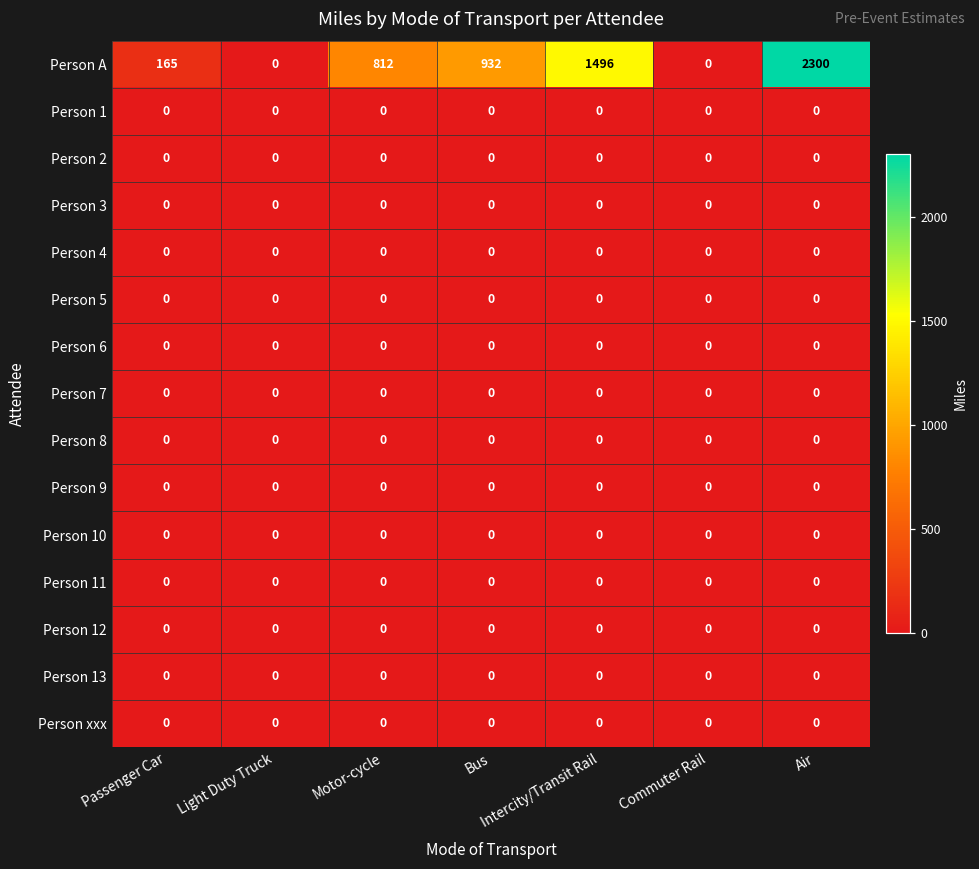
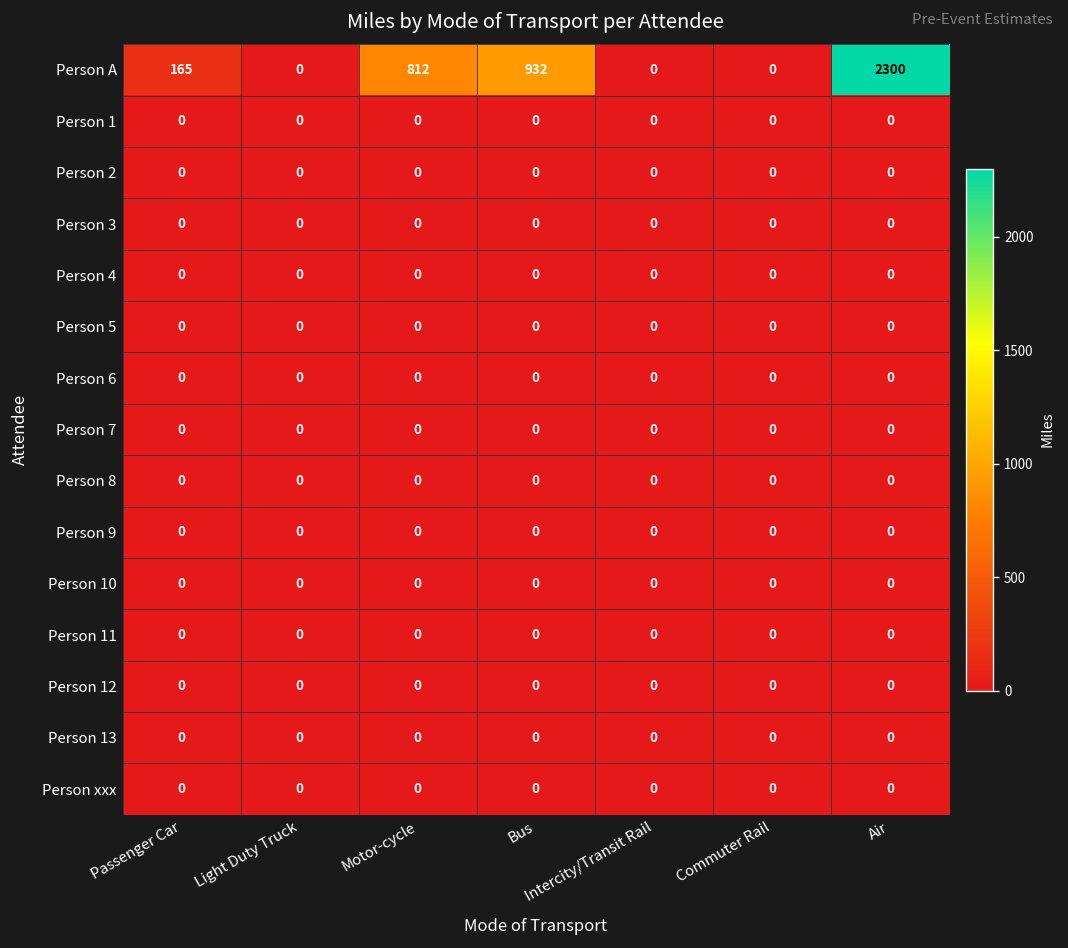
  {
    "Person A": {
      "Passenger Car": 165,
      "Light Duty Truck": 0,
      "Motor-cycle": 812,
      "Bus": 932,
-     "Intercity/Transit Rail": 1496,
+     "Intercity/Transit Rail": 0,
      "Commuter Rail": 0,
      "Air": 2300
    },
    "Person 1": {
      "Passenger Car": 0,
      "Light Duty Truck": 0,
      "Motor-cycle": 0,
      "Bus": 0,
      "Intercity/Transit Rail": 0,
      "Commuter Rail": 0,
      "Air": 0
    },
    "Person 2": {
      "Passenger Car": 0,
      "Light Duty Truck": 0,
      "Motor-cycle": 0,
      "Bus": 0,
      "Intercity/Transit Rail": 0,
      "Commuter Rail": 0,
      "Air": 0
    },
    "Person 3": {
      "Passenger Car": 0,
      "Light Duty Truck": 0,
      "Motor-cycle": 0,
      "Bus": 0,
      "Intercity/Transit Rail": 0,
      "Commuter Rail": 0,
      "Air": 0
    },
    "Person 4": {
      "Passenger Car": 0,
      "Light Duty Truck": 0,
      "Motor-cycle": 0,
      "Bus": 0,
      "Intercity/Transit Rail": 0,
      "Commuter Rail": 0,
      "Air": 0
    },
    "Person 5": {
      "Passenger Car": 0,
      "Light Duty Truck": 0,
      "Motor-cycle": 0,
      "Bus": 0,
      "Intercity/Transit Rail": 0,
      "Commuter Rail": 0,
      "Air": 0
    },
    "Person 6": {
      "Passenger Car": 0,
      "Light Duty Truck": 0,
      "Motor-cycle": 0,
      "Bus": 0,
      "Intercity/Transit Rail": 0,
      "Commuter Rail": 0,
      "Air": 0
    },
    "Person 7": {
      "Passenger Car": 0,
      "Light Duty Truck": 0,
      "Motor-cycle": 0,
      "Bus": 0,
      "Intercity/Transit Rail": 0,
      "Commuter Rail": 0,
      "Air": 0
    },
    "Person 8": {
      "Passenger Car": 0,
      "Light Duty Truck": 0,
      "Motor-cycle": 0,
      "Bus": 0,
      "Intercity/Transit Rail": 0,
      "Commuter Rail": 0,
      "Air": 0
    },
    "Person 9": {
      "Passenger Car": 0,
      "Light Duty Truck": 0,
      "Motor-cycle": 0,
      "Bus": 0,
      "Intercity/Transit Rail": 0,
      "Commuter Rail": 0,
      "Air": 0
    },
    "Person 10": {
      "Passenger Car": 0,
      "Light Duty Truck": 0,
      "Motor-cycle": 0,
      "Bus": 0,
      "Intercity/Transit Rail": 0,
      "Commuter Rail": 0,
      "Air": 0
    },
    "Person 11": {
      "Passenger Car": 0,
      "Light Duty Truck": 0,
      "Motor-cycle": 0,
      "Bus": 0,
      "Intercity/Transit Rail": 0,
      "Commuter Rail": 0,
      "Air": 0
    },
    "Person 12": {
      "Passenger Car": 0,
      "Light Duty Truck": 0,
      "Motor-cycle": 0,
      "Bus": 0,
      "Intercity/Transit Rail": 0,
      "Commuter Rail": 0,
      "Air": 0
    },
    "Person 13": {
      "Passenger Car": 0,
      "Light Duty Truck": 0,
      "Motor-cycle": 0,
      "Bus": 0,
      "Intercity/Transit Rail": 0,
      "Commuter Rail": 0,
      "Air": 0
    },
    "Person xxx": {
      "Passenger Car": 0,
      "Light Duty Truck": 0,
      "Motor-cycle": 0,
      "Bus": 0,
      "Intercity/Transit Rail": 0,
      "Commuter Rail": 0,
      "Air": 0
    }
  }
